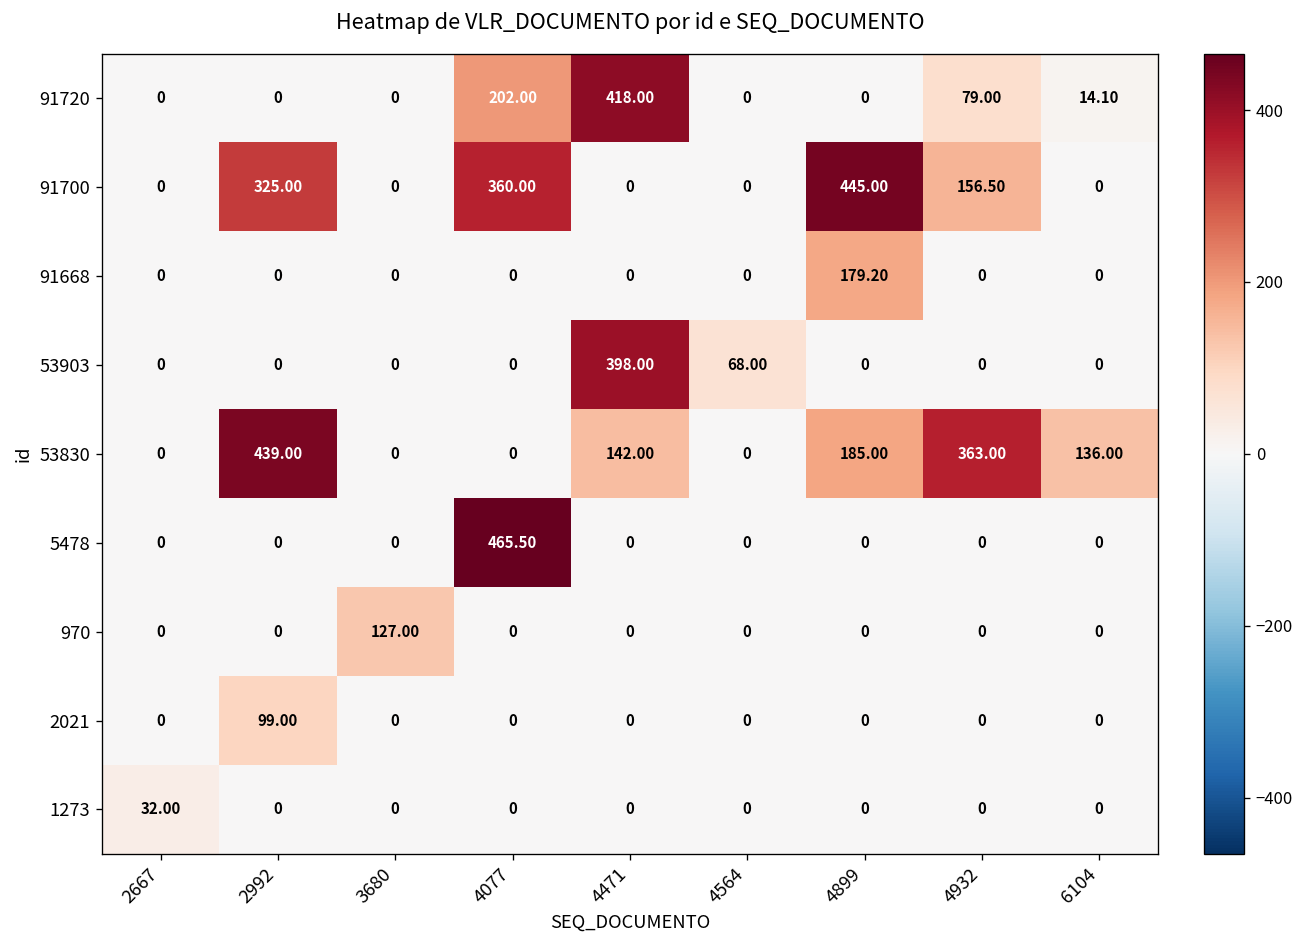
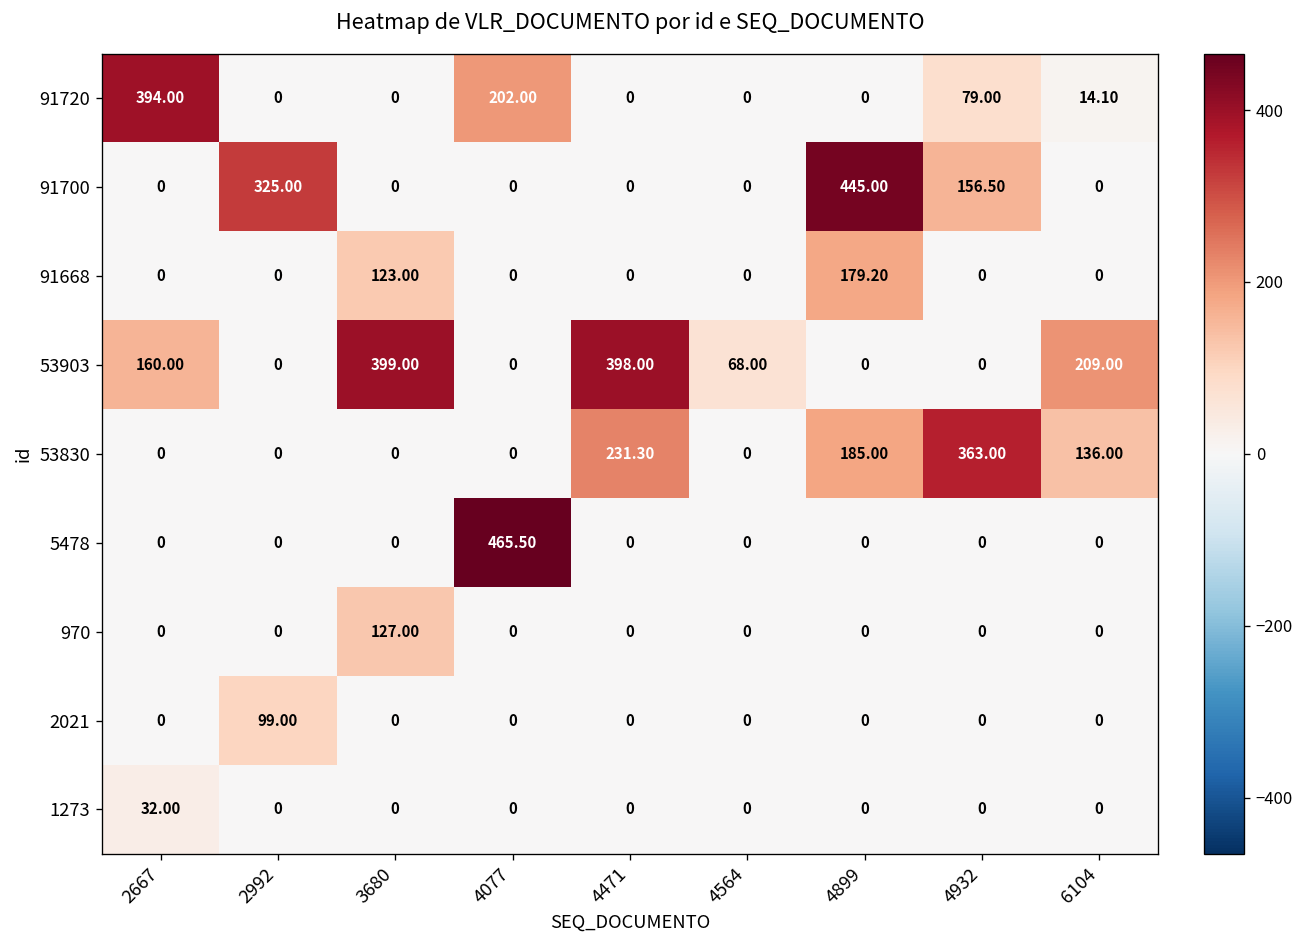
  {
    "91720": {
-     "2667": 0,
+     "2667": 394.00,
      "2992": 0,
      "3680": 0,
      "4077": 202.00,
-     "4471": 418.00,
+     "4471": 0,
      "4564": 0,
      "4899": 0,
      "4932": 79.00,
      "6104": 14.10
    },
    "91700": {
      "2667": 0,
      "2992": 325.00,
      "3680": 0,
-     "4077": 360.00,
+     "4077": 0,
      "4471": 0,
      "4564": 0,
      "4899": 445.00,
      "4932": 156.50,
      "6104": 0
    },
    "91668": {
      "2667": 0,
      "2992": 0,
-     "3680": 0,
+     "3680": 123.00,
      "4077": 0,
      "4471": 0,
      "4564": 0,
      "4899": 179.20,
      "4932": 0,
      "6104": 0
    },
    "53903": {
-     "2667": 0,
+     "2667": 160.00,
      "2992": 0,
-     "3680": 0,
+     "3680": 399.00,
      "4077": 0,
      "4471": 398.00,
      "4564": 68.00,
      "4899": 0,
      "4932": 0,
-     "6104": 0
+     "6104": 209.00
    },
    "53830": {
      "2667": 0,
-     "2992": 439.00,
+     "2992": 0,
      "3680": 0,
      "4077": 0,
-     "4471": 142.00,
+     "4471": 231.30,
      "4564": 0,
      "4899": 185.00,
      "4932": 363.00,
      "6104": 136.00
    },
    "5478": {
      "2667": 0,
      "2992": 0,
      "3680": 0,
      "4077": 465.50,
      "4471": 0,
      "4564": 0,
      "4899": 0,
      "4932": 0,
      "6104": 0
    },
    "970": {
      "2667": 0,
      "2992": 0,
      "3680": 127.00,
      "4077": 0,
      "4471": 0,
      "4564": 0,
      "4899": 0,
      "4932": 0,
      "6104": 0
    },
    "2021": {
      "2667": 0,
      "2992": 99.00,
      "3680": 0,
      "4077": 0,
      "4471": 0,
      "4564": 0,
      "4899": 0,
      "4932": 0,
      "6104": 0
    },
    "1273": {
      "2667": 32.00,
      "2992": 0,
      "3680": 0,
      "4077": 0,
      "4471": 0,
      "4564": 0,
      "4899": 0,
      "4932": 0,
      "6104": 0
    }
  }
